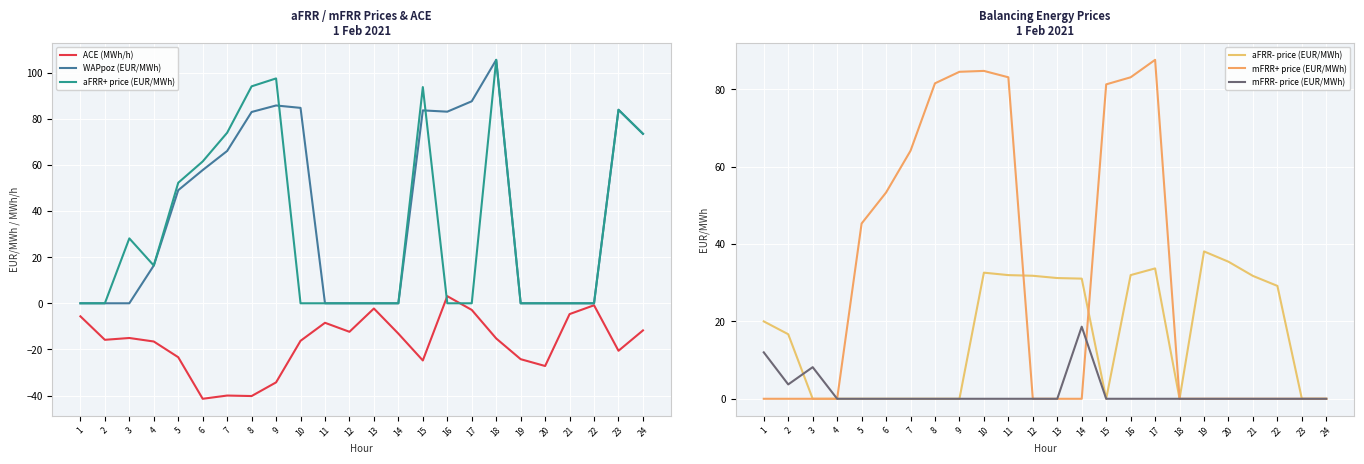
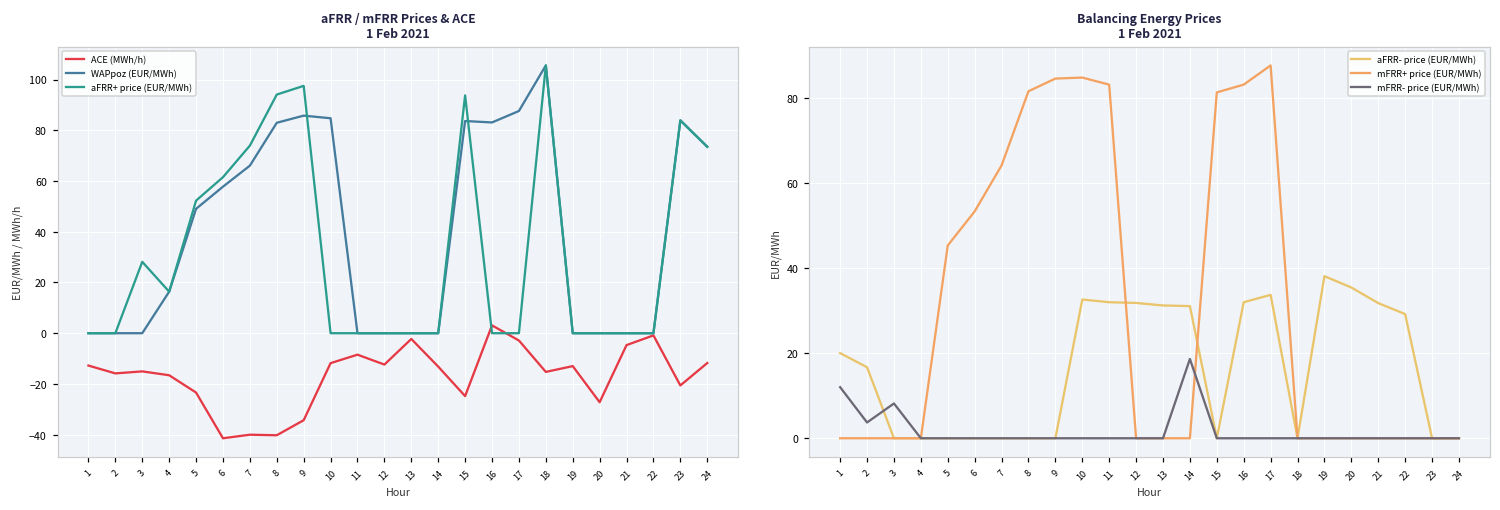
  {
    "aFRR / mFRR Prices & ACE 1 Feb 2021": {
      "ACE (MWh/h)": {
-       "1": -6,
+       "1": -13,
        "2": -16,
        "3": -15,
        "4": -17,
        "5": -23,
        "6": -41,
        "7": -40,
        "8": -40,
        "9": -34,
-       "10": -16,
+       "10": -12,
        "11": -8,
        "12": -12,
        "13": -2,
        "14": -13,
        "15": -25,
        "16": 3,
        "17": -3,
        "18": -15,
-       "19": -24,
+       "19": -13,
        "20": -27,
        "21": -5,
        "23": -21,
        "24": -12
      }
    },
    "Balancing Energy Prices 1 Feb 2021": {
      "mFRR- price (EUR/MWh)": {
        "1": 12,
        "2": 4,
        "3": 8,
        "10": 0,
        "11": 0,
        "14": 19,
        "16": 0,
        "17": 0
      }
    }
  }
